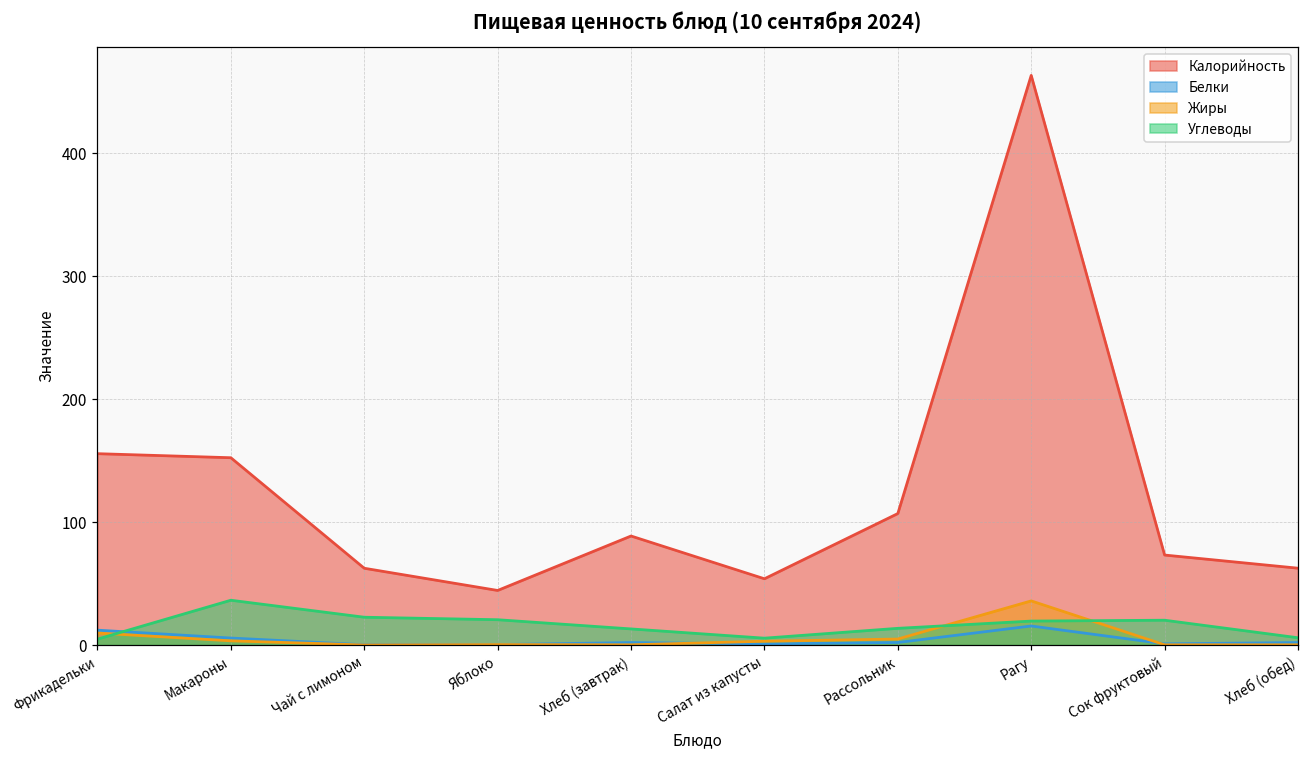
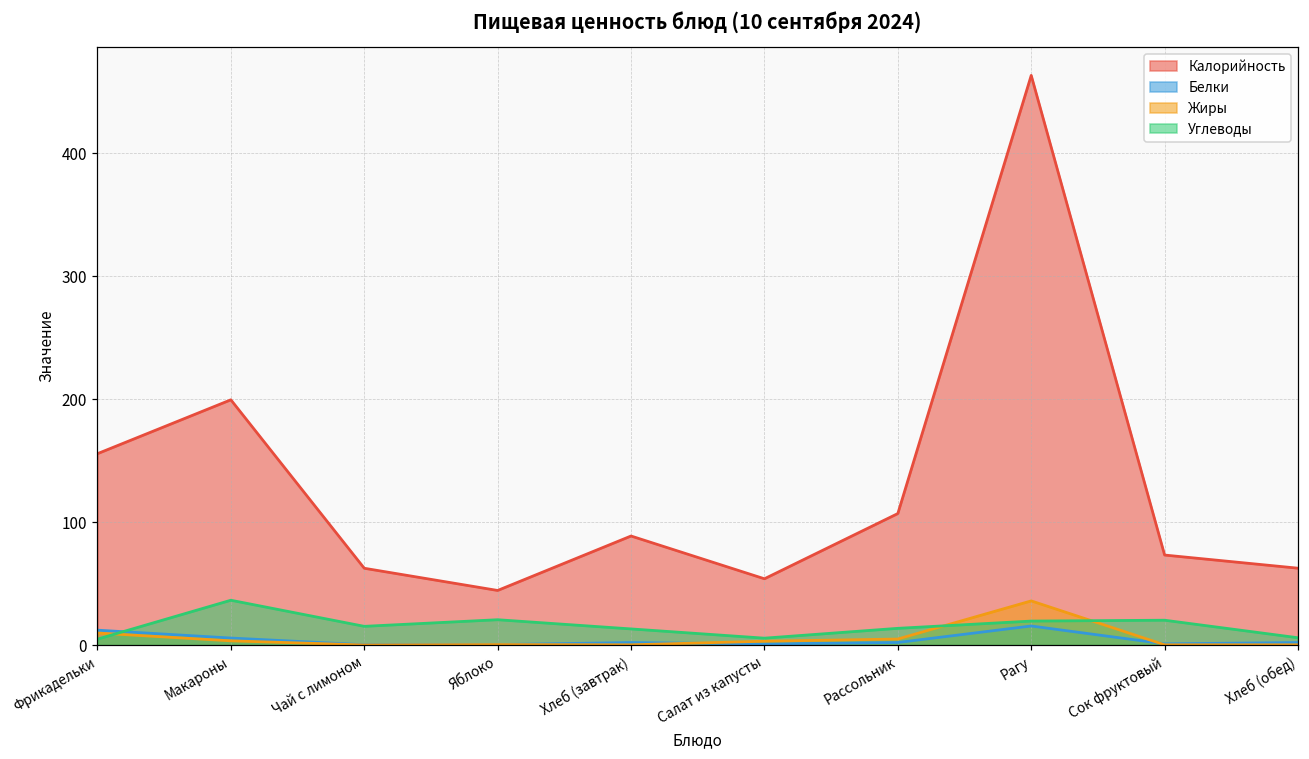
  {
    "Калорийность": {
      "Фрикадельки": 156,
-     "Макароны": 152,
+     "Макароны": 199,
      "Чай с лимоном": 62,
      "Яблоко": 44,
      "Хлеб (завтрак)": 89,
      "Салат из капусты": 54,
      "Рассольник": 107,
      "Рагу": 463,
      "Сок фруктовый": 73,
      "Хлеб (обед)": 63
    },
    "Белки": {
      "Фрикадельки": 12,
      "Макароны": 6,
      "Рассольник": 2,
      "Рагу": 16
    },
    "Жиры": {
      "Фрикадельки": 10,
      "Макароны": 3,
      "Рассольник": 5,
      "Рагу": 36
    },
    "Углеводы": {
      "Фрикадельки": 5,
      "Макароны": 36,
-     "Чай с лимоном": 23,
+     "Чай с лимоном": 15,
      "Яблоко": 21,
      "Хлеб (завтрак)": 13,
      "Салат из капусты": 6,
      "Рассольник": 14,
      "Рагу": 20,
      "Сок фруктовый": 20,
      "Хлеб (обед)": 6
    }
  }
